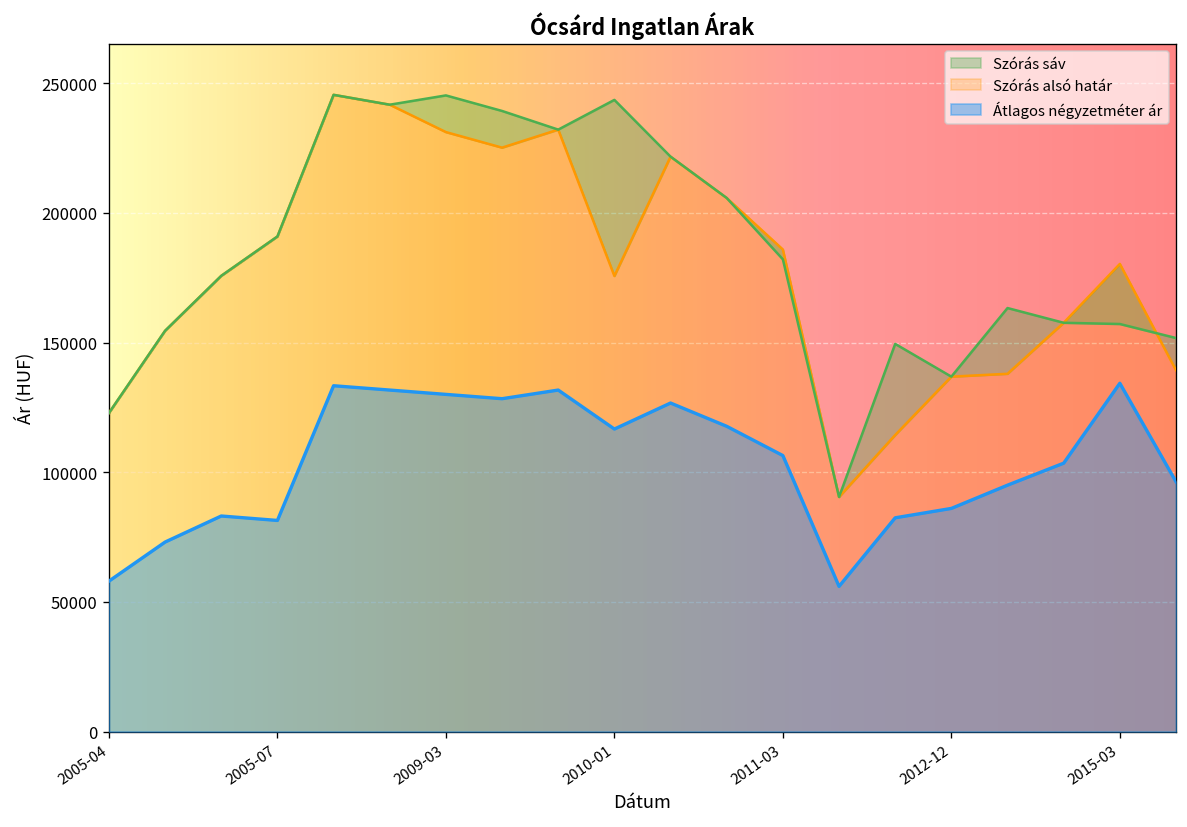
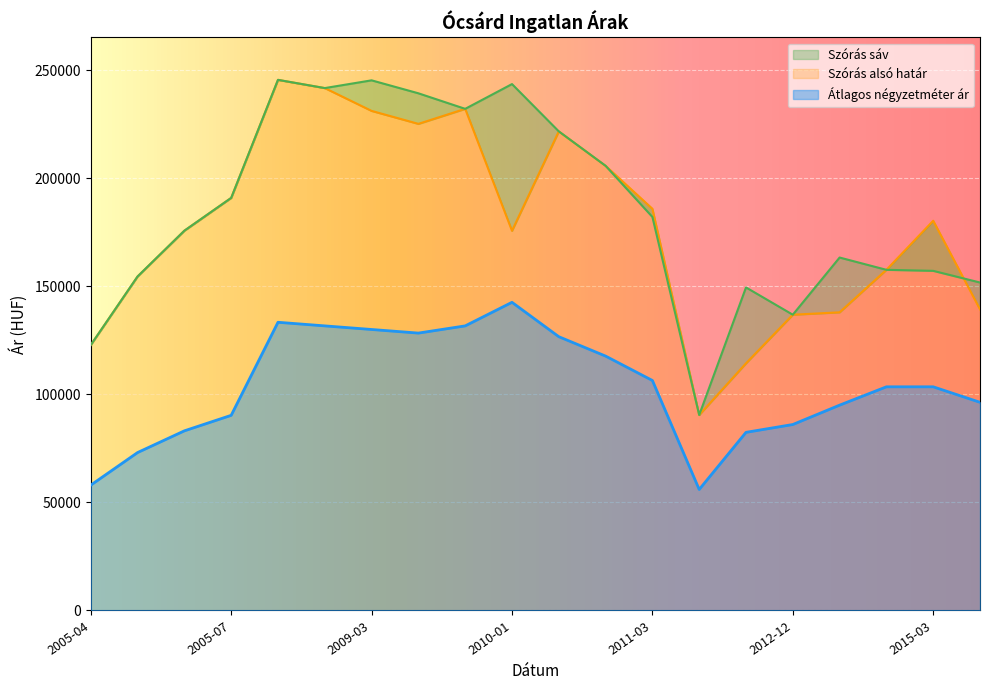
  {
    "Szórás alsó határ": {
      "2009-03": 231000,
      "2010-01": 176000
    },
    "Átlagos négyzetméter ár": {
      "2005-04": 58000,
-     "2005-07": 81000,
+     "2005-07": 90000,
      "2009-03": 130000,
-     "2010-01": 117000,
+     "2010-01": 143000,
      "2011-03": 106000,
      "2012-12": 86000,
-     "2015-03": 134000
+     "2015-03": 103000
    }
  }
